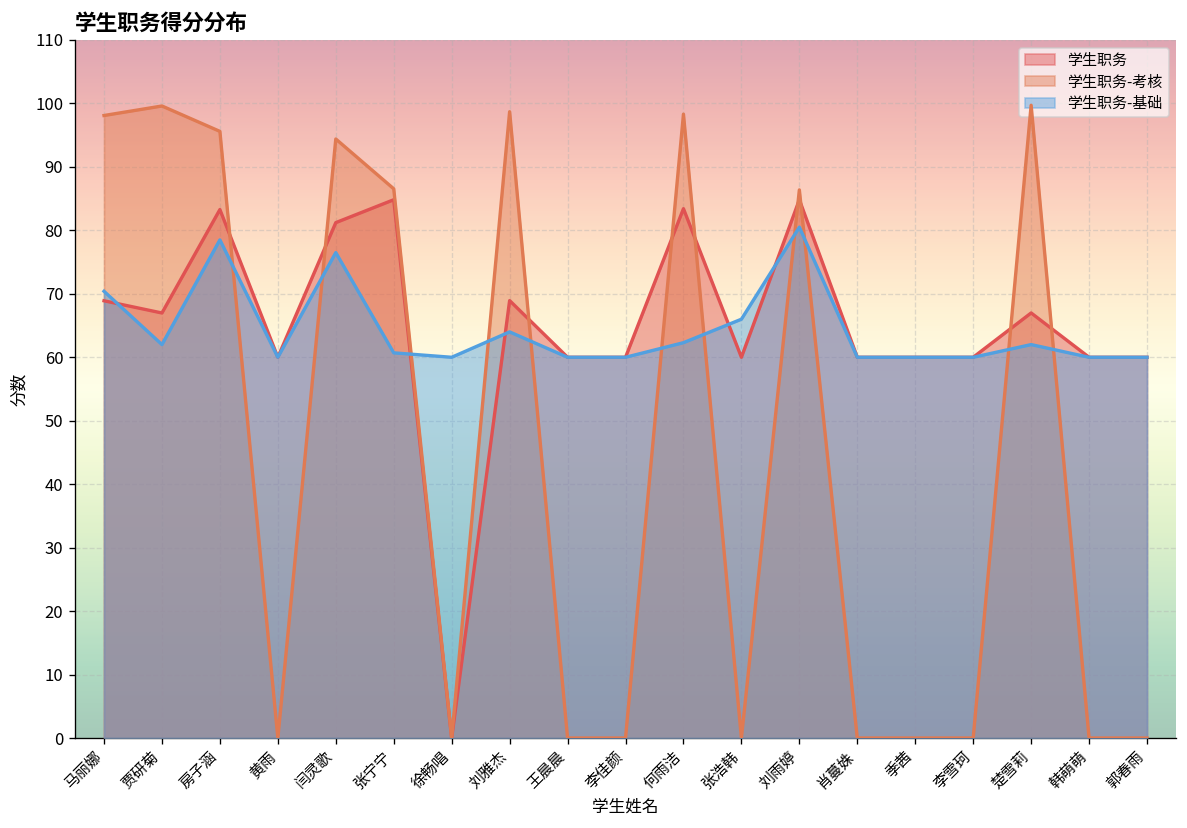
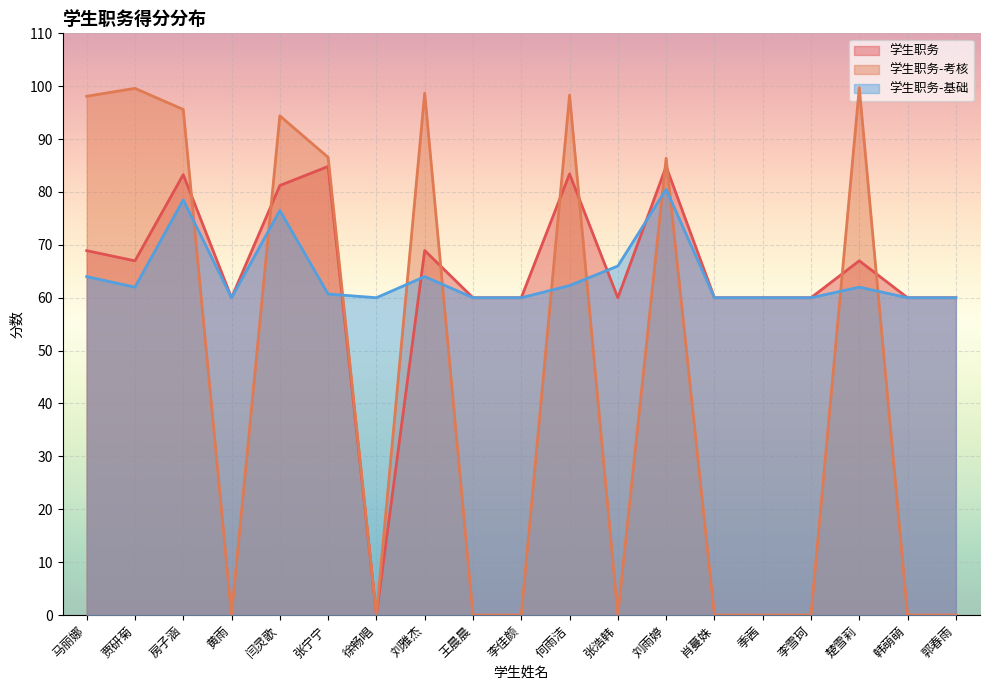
  {
    "学生职务-基础": {
-     "马丽娜": 70,
+     "马丽娜": 64,
      "贾研菊": 62,
      "房子涵": 79,
      "闫灵歌": 77,
      "张宁宁": 61,
      "徐畅唱": 60,
      "刘雅杰": 64,
      "何雨洁": 62,
      "张浩韩": 66,
      "刘雨婷": 81,
      "楚雪莉": 62
    }
  }
